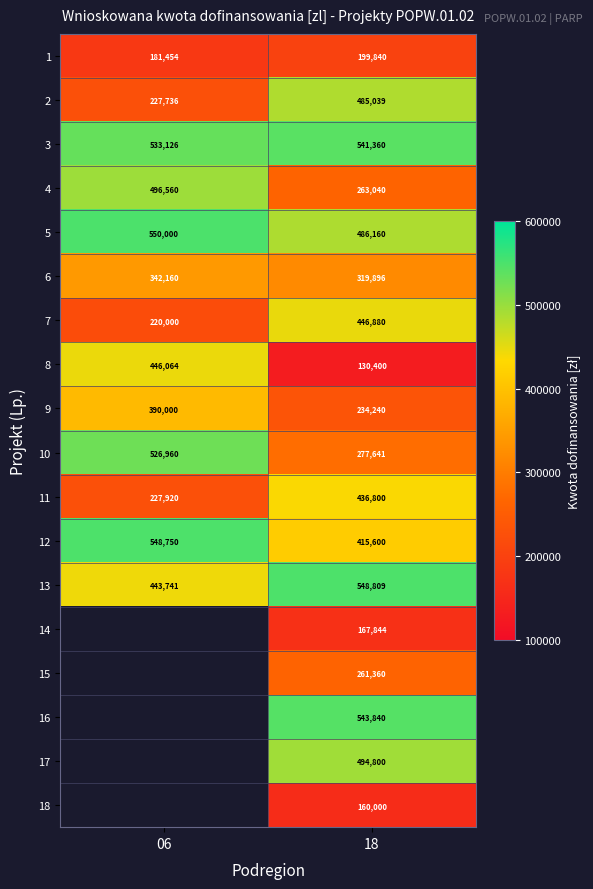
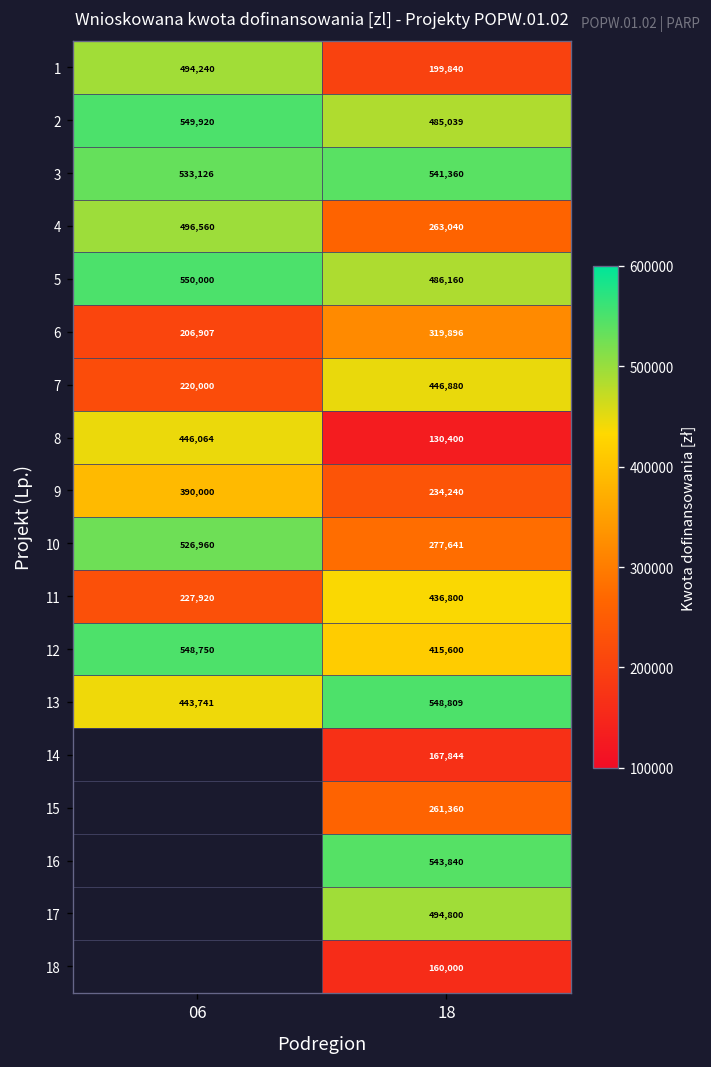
  {
    "1": {
-     "06": "181,454",
+     "06": "494,240",
      "18": "199,840"
    },
    "2": {
-     "06": "227,736",
+     "06": "549,920",
      "18": "485,039"
    },
    "3": {
      "06": "533,126",
      "18": "541,360"
    },
    "4": {
      "06": "496,560",
      "18": "263,040"
    },
    "5": {
      "06": "550,000",
      "18": "486,160"
    },
    "6": {
-     "06": "342,160",
+     "06": "206,907",
      "18": "319,896"
    },
    "7": {
      "06": "220,000",
      "18": "446,880"
    },
    "8": {
      "06": "446,064",
      "18": "130,400"
    },
    "9": {
      "06": "390,000",
      "18": "234,240"
    },
    "10": {
      "06": "526,960",
      "18": "277,641"
    },
    "11": {
      "06": "227,920",
      "18": "436,800"
    },
    "12": {
      "06": "548,750",
      "18": "415,600"
    },
    "13": {
      "06": "443,741",
      "18": "548,809"
    },
    "14": {
      "18": "167,844"
    },
    "15": {
      "18": "261,360"
    },
    "16": {
      "18": "543,840"
    },
    "17": {
      "18": "494,800"
    },
    "18": {
      "18": "160,000"
    }
  }
